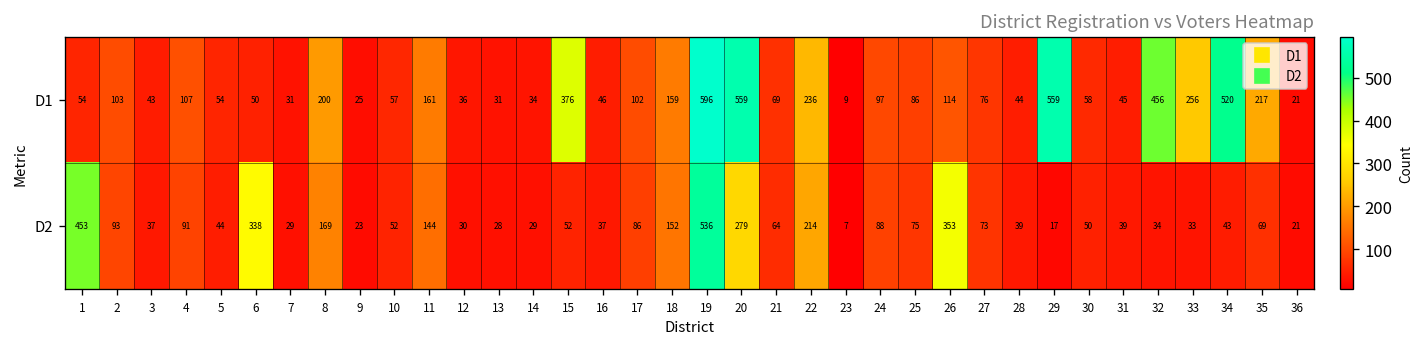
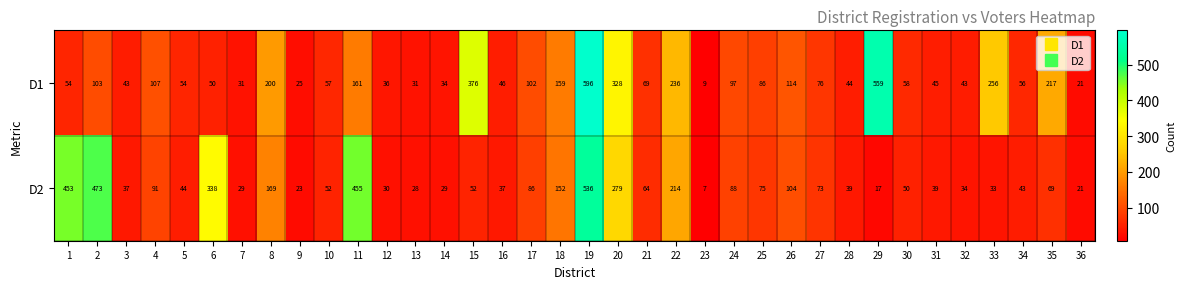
  {
    "D1": {
      "1": 54,
      "2": 103,
      "3": 43,
      "4": 107,
      "5": 54,
      "6": 50,
      "7": 31,
      "8": 200,
      "9": 25,
      "10": 57,
      "11": 161,
      "12": 36,
      "13": 31,
      "14": 34,
      "15": 376,
      "16": 46,
      "17": 102,
      "18": 159,
      "19": 596,
-     "20": 559,
+     "20": 328,
      "21": 69,
      "22": 236,
      "23": 9,
      "24": 97,
      "25": 86,
      "26": 114,
      "27": 76,
      "28": 44,
      "29": 559,
      "30": 58,
      "31": 45,
-     "32": 456,
+     "32": 43,
      "33": 256,
-     "34": 520,
+     "34": 56,
      "35": 217,
      "36": 21
    },
    "D2": {
      "1": 453,
-     "2": 93,
+     "2": 473,
      "3": 37,
      "4": 91,
      "5": 44,
      "6": 338,
      "7": 29,
      "8": 169,
      "9": 23,
      "10": 52,
-     "11": 144,
+     "11": 455,
      "12": 30,
      "13": 28,
      "14": 29,
      "15": 52,
      "16": 37,
      "17": 86,
      "18": 152,
      "19": 536,
      "20": 279,
      "21": 64,
      "22": 214,
      "23": 7,
      "24": 88,
      "25": 75,
-     "26": 353,
+     "26": 104,
      "27": 73,
      "28": 39,
      "29": 17,
      "30": 50,
      "31": 39,
      "32": 34,
      "33": 33,
      "34": 43,
      "35": 69,
      "36": 21
    }
  }
